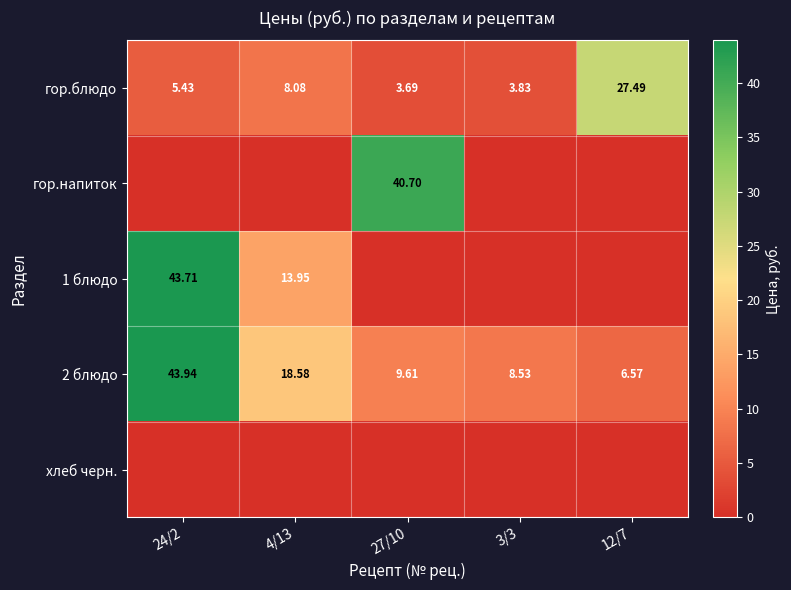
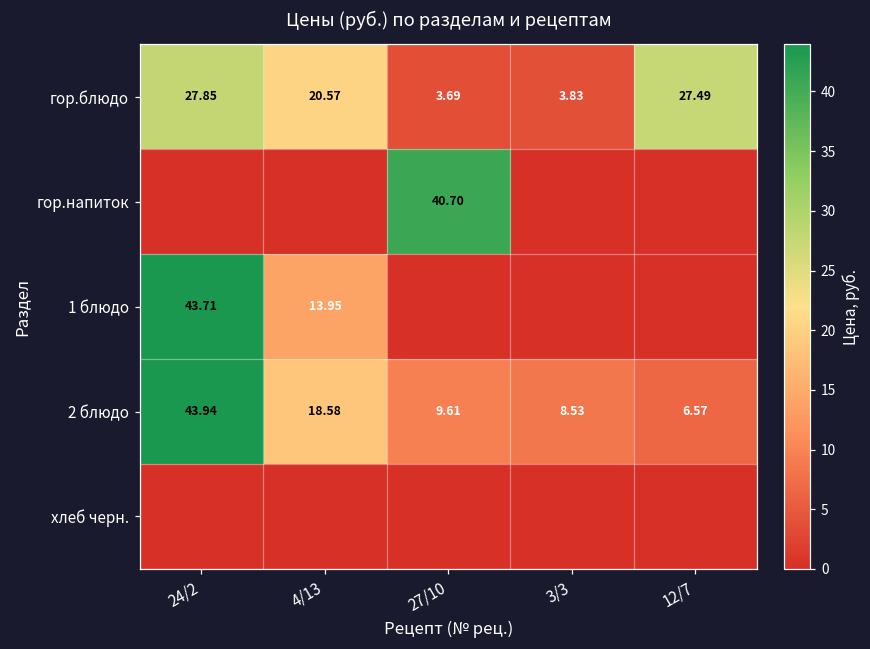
  {
    "гор.блюдо": {
-     "24/2": 5.43,
-     "4/13": 8.08,
+     "24/2": 27.85,
+     "4/13": 20.57,
      "27/10": 3.69,
      "3/3": 3.83,
      "12/7": 27.49
    },
    "гор.напиток": {
      "27/10": 40.70
    },
    "1 блюдо": {
      "24/2": 43.71,
      "4/13": 13.95
    },
    "2 блюдо": {
      "24/2": 43.94,
      "4/13": 18.58,
      "27/10": 9.61,
      "3/3": 8.53,
      "12/7": 6.57
    }
  }
